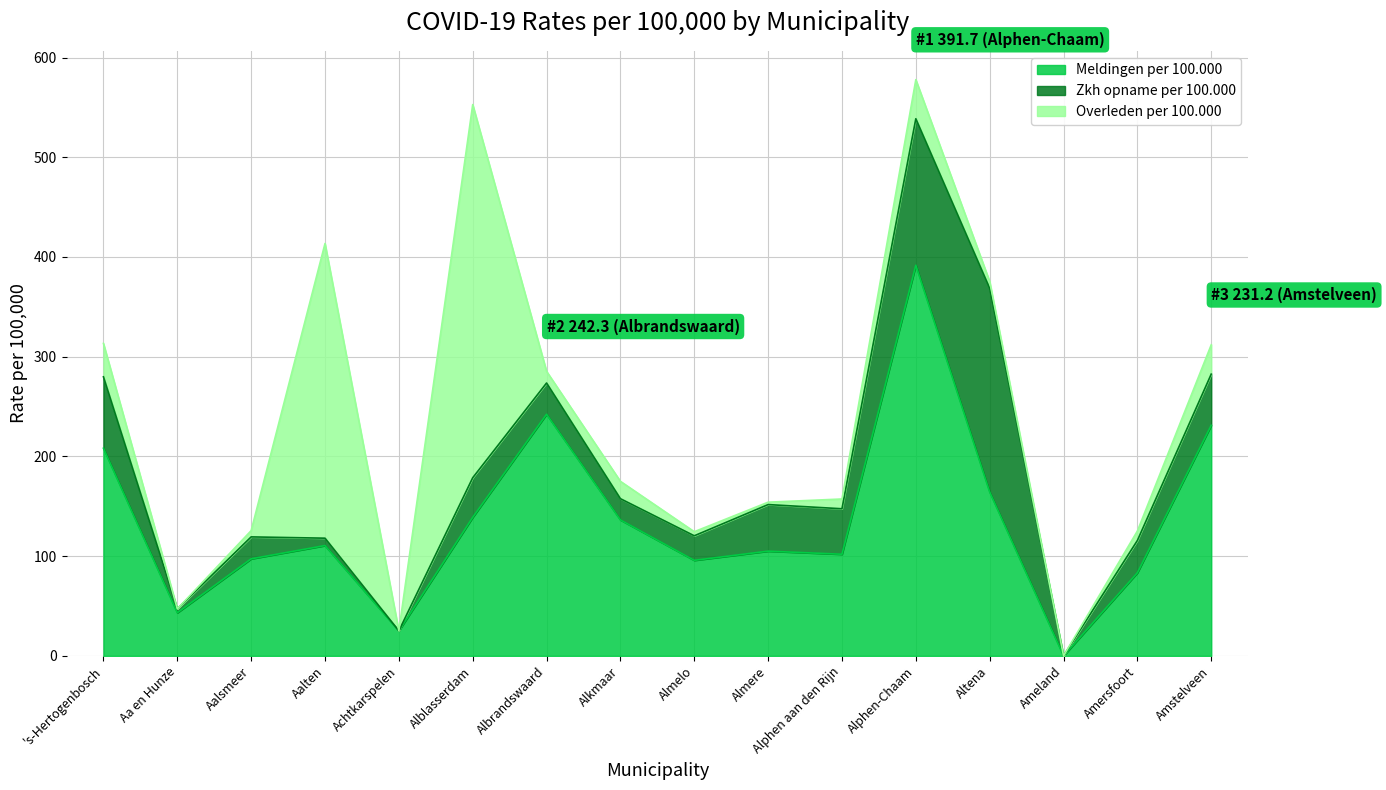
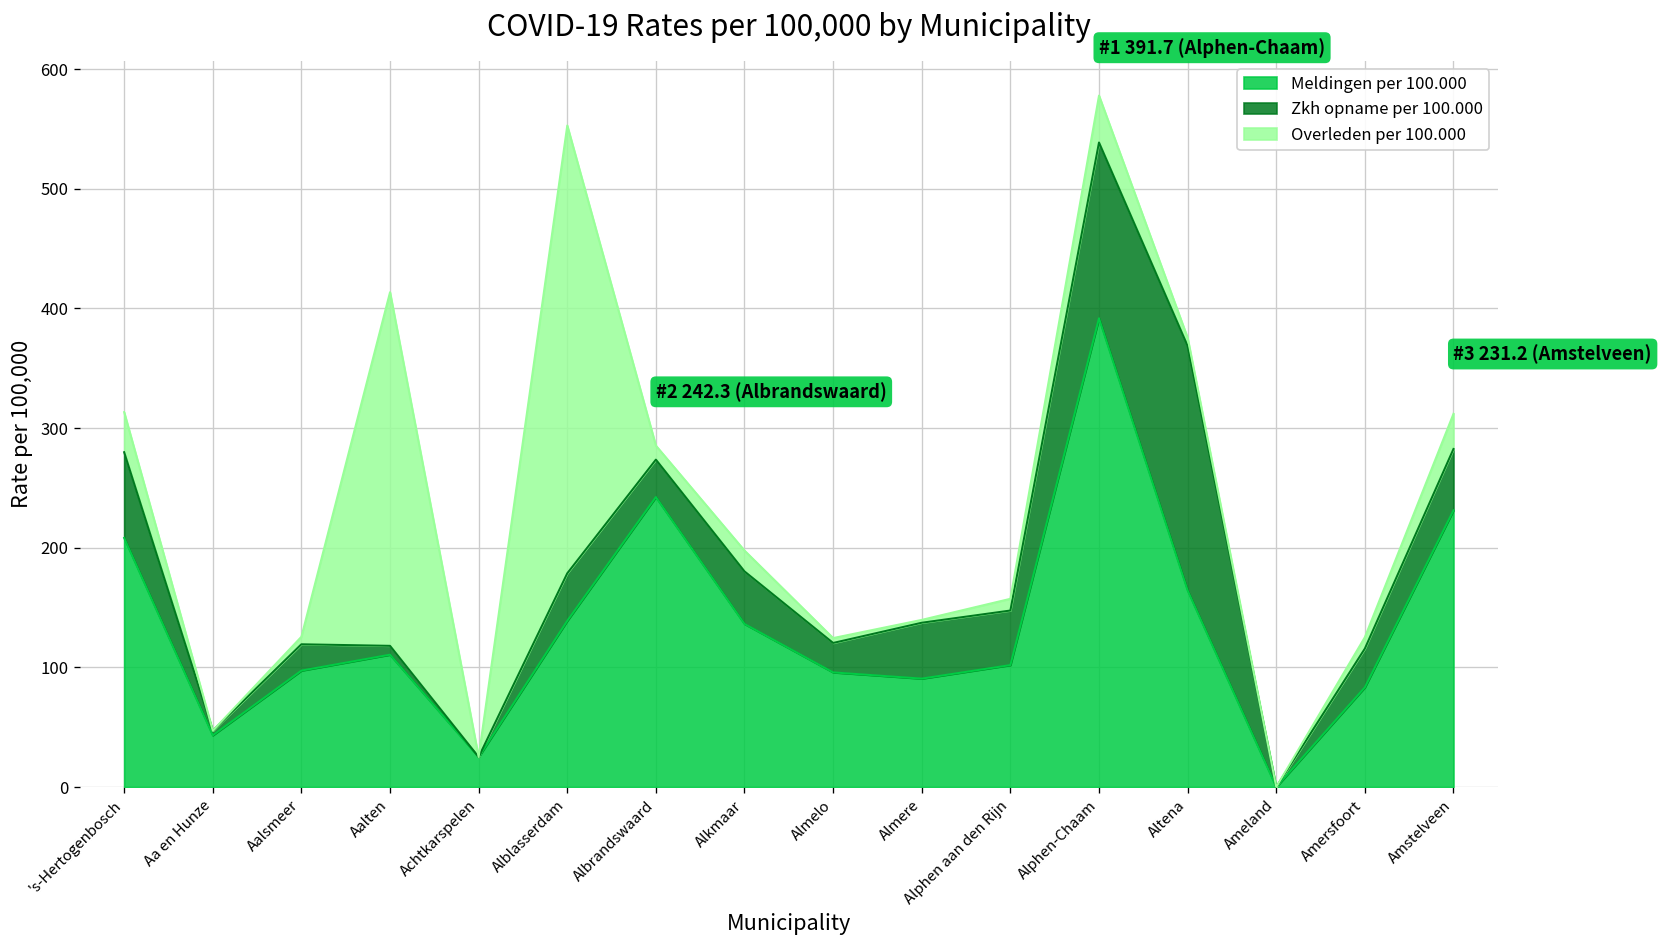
  {
    "Meldingen per 100.000": {
      "'s-Hertogenbosch": 210,
      "Aa en Hunze": 40,
      "Aalsmeer": 100,
      "Aalten": 110,
      "Alblasserdam": 140,
      "Albrandswaard": 240,
      "Alkmaar": 140,
      "Almelo": 100,
-     "Almere": 110,
+     "Almere": 90,
      "Alphen aan den Rijn": 100,
      "Alphen-Chaam": 390,
      "Altena": 160,
      "Amersfoort": 80,
      "Amstelveen": 230
    },
    "Zkh opname per 100.000": {
      "'s-Hertogenbosch": 70,
      "Aalsmeer": 20,
      "Aalten": 10,
      "Alblasserdam": 40,
      "Albrandswaard": 30,
-     "Alkmaar": 20,
+     "Alkmaar": 40,
      "Almelo": 20,
      "Alphen aan den Rijn": 50,
      "Alphen-Chaam": 150,
      "Altena": 200,
      "Amersfoort": 30,
      "Amstelveen": 50
    },
    "Overleden per 100.000": {
      "'s-Hertogenbosch": 30,
      "Aalsmeer": 10,
      "Aalten": 300,
      "Alblasserdam": 370,
      "Albrandswaard": 10,
      "Alkmaar": 20,
      "Almelo": 0,
      "Alphen aan den Rijn": 10,
      "Alphen-Chaam": 40,
      "Altena": 10,
      "Amersfoort": 10,
      "Amstelveen": 30
    }
  }
